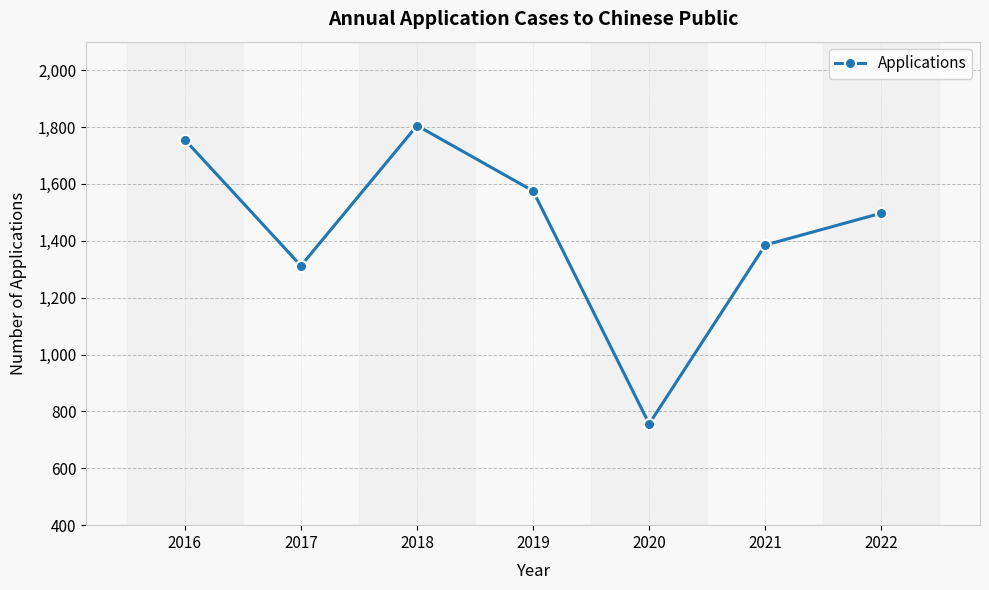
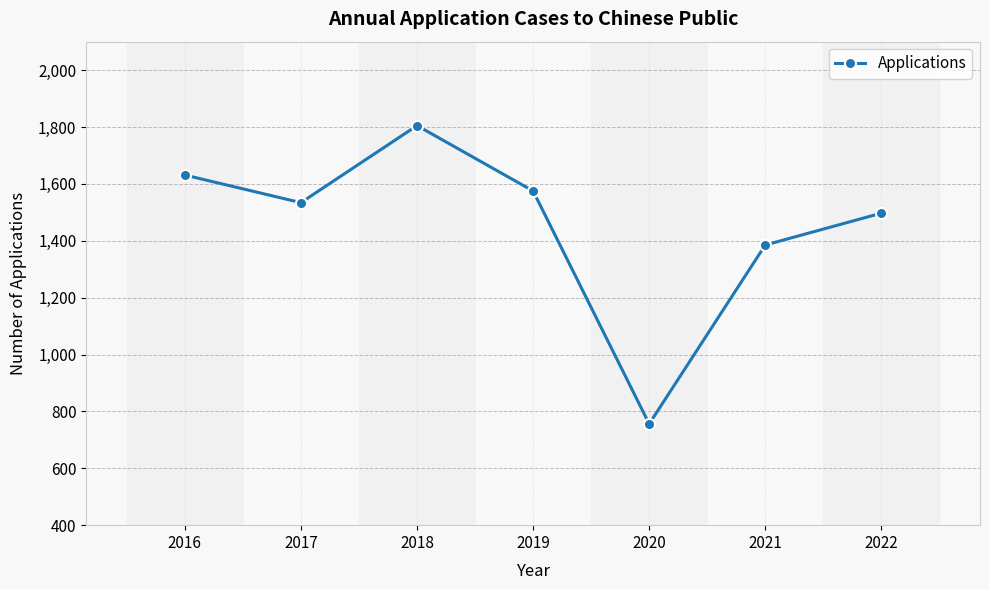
  {
-   "2016": "1,760",
-   "2017": "1,310",
+   "2016": "1,630",
+   "2017": "1,530",
    "2018": "1,810",
    "2019": "1,580",
    "2020": "760",
    "2021": "1,390",
    "2022": "1,500"
  }
